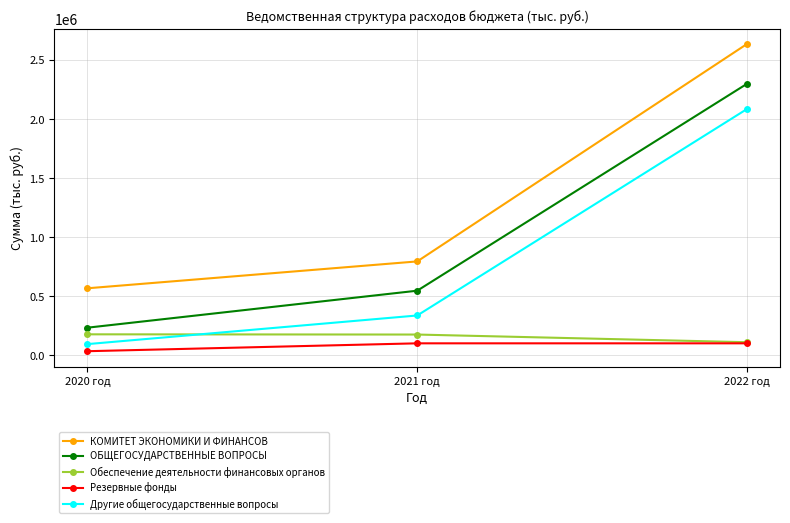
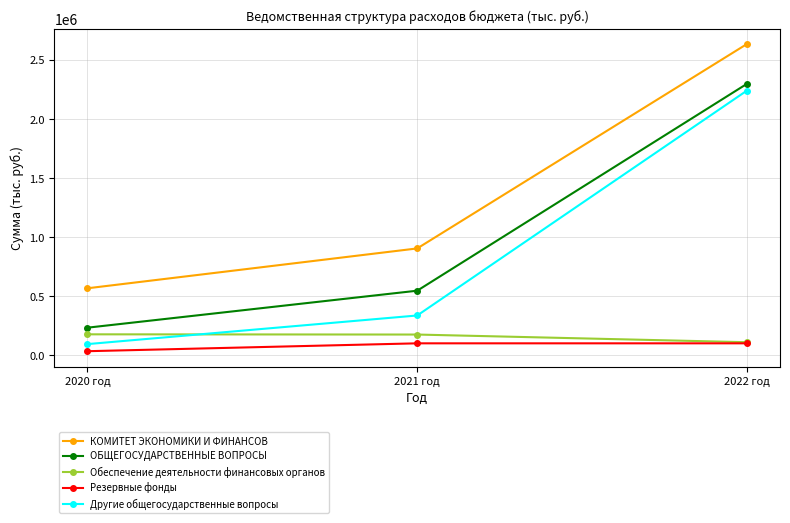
  {
    "КОМИТЕТ ЭКОНОМИКИ И ФИНАНСОВ": {
      "2020 год": 570000,
-     "2021 год": 800000,
+     "2021 год": 910000,
      "2022 год": 2640000
    },
    "ОБЩЕГОСУДАРСТВЕННЫЕ ВОПРОСЫ": {
      "2020 год": 230000,
      "2021 год": 550000,
      "2022 год": 2300000
    },
    "Обеспечение деятельности финансовых органов": {
      "2020 год": 180000,
      "2021 год": 180000
    },
    "Резервные фонды": {
      "2020 год": 40000,
      "2021 год": 100000
    },
    "Другие общегосударственные вопросы": {
      "2020 год": 100000,
      "2021 год": 340000,
-     "2022 год": 2090000
+     "2022 год": 2240000
    }
  }
